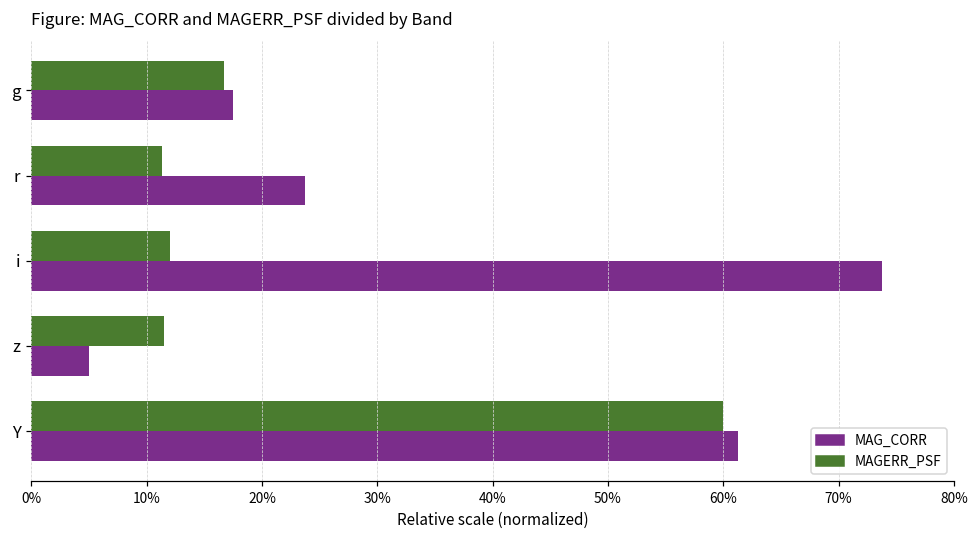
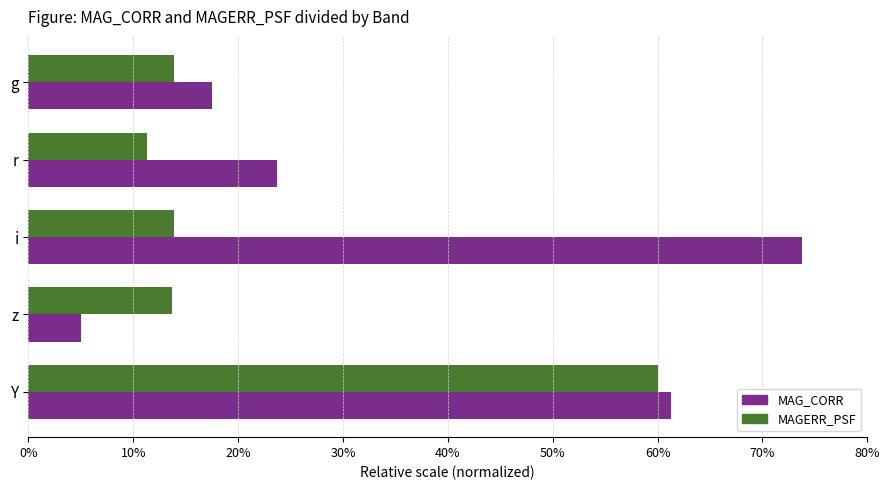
  {
    "MAG_CORR": {
      "g": "17.5%",
      "r": "23.7%",
      "i": "73.7%",
      "z": "5.0%",
      "Y": "61.3%"
    },
    "MAGERR_PSF": {
-     "g": "16.7%",
+     "g": "13.9%",
      "r": "11.3%",
-     "i": "12.1%",
-     "z": "11.5%",
+     "i": "13.9%",
+     "z": "13.7%",
      "Y": "60.0%"
    }
  }
